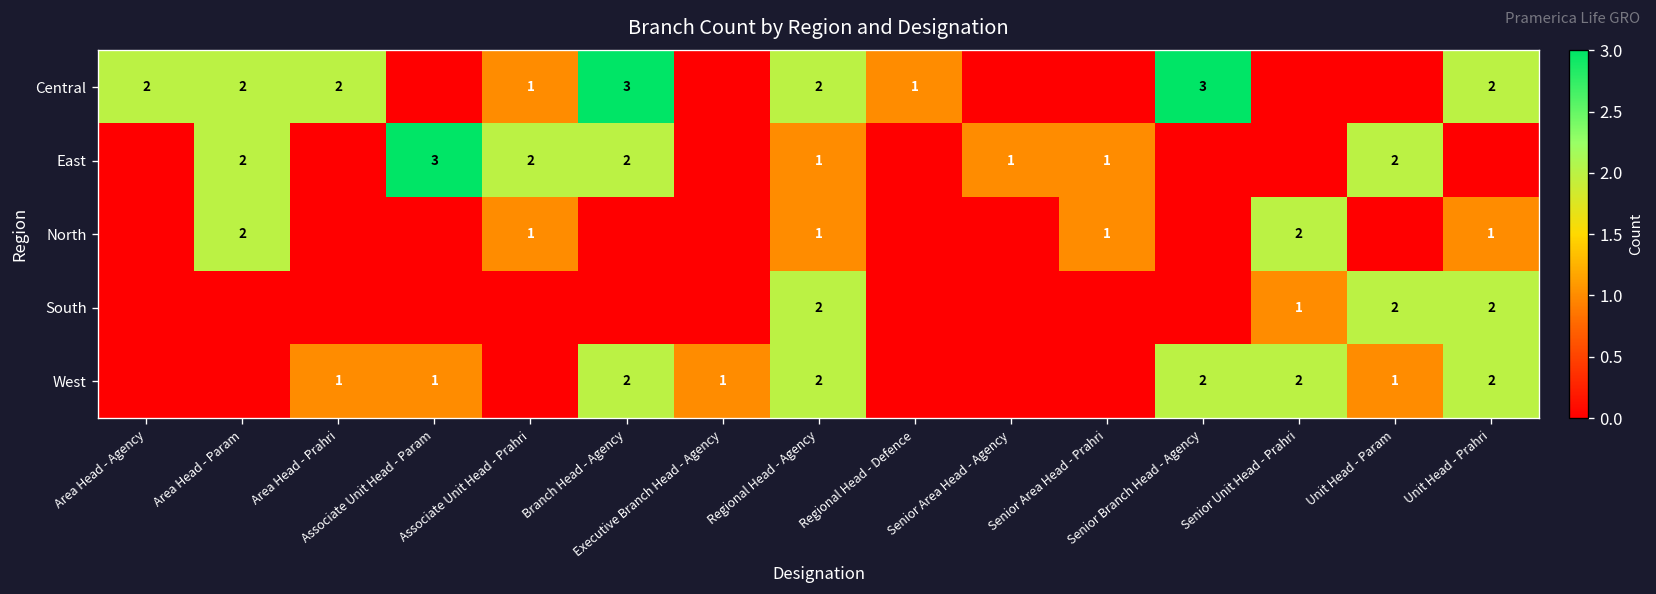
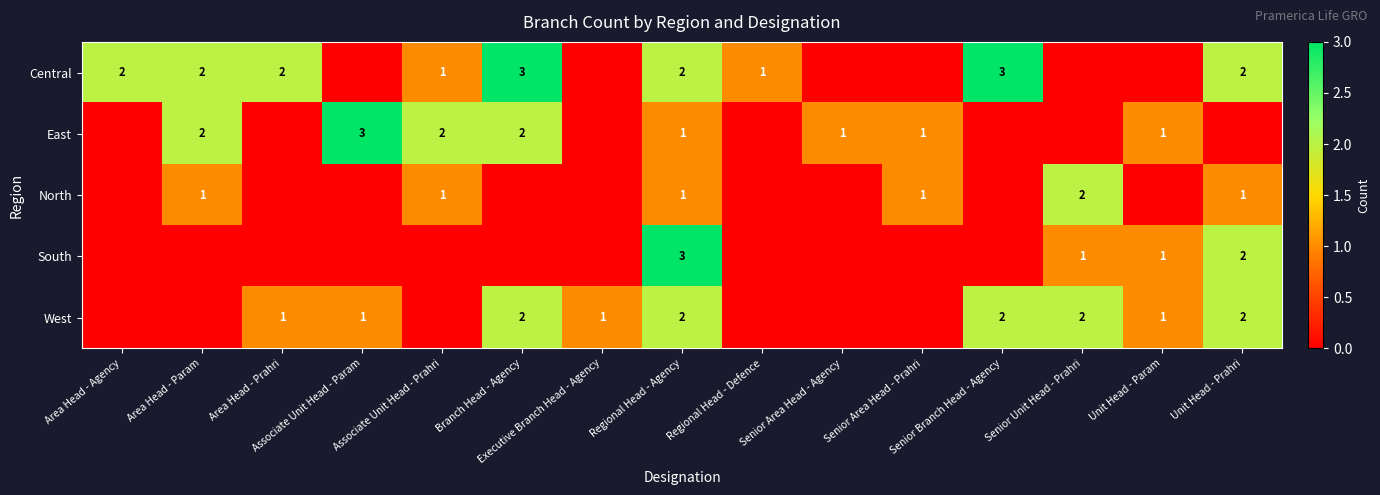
  {
    "Central": {
      "Area Head - Agency": 2,
      "Area Head - Param": 2,
      "Area Head - Prahri": 2,
      "Associate Unit Head - Prahri": 1,
      "Branch Head - Agency": 3,
      "Regional Head - Agency": 2,
      "Regional Head - Defence": 1,
      "Senior Branch Head - Agency": 3,
      "Unit Head - Prahri": 2
    },
    "East": {
      "Area Head - Param": 2,
      "Associate Unit Head - Param": 3,
      "Associate Unit Head - Prahri": 2,
      "Branch Head - Agency": 2,
      "Regional Head - Agency": 1,
      "Senior Area Head - Agency": 1,
      "Senior Area Head - Prahri": 1,
-     "Unit Head - Param": 2
+     "Unit Head - Param": 1
    },
    "North": {
-     "Area Head - Param": 2,
+     "Area Head - Param": 1,
      "Associate Unit Head - Prahri": 1,
      "Regional Head - Agency": 1,
      "Senior Area Head - Prahri": 1,
      "Senior Unit Head - Prahri": 2,
      "Unit Head - Prahri": 1
    },
    "South": {
-     "Regional Head - Agency": 2,
+     "Regional Head - Agency": 3,
      "Senior Unit Head - Prahri": 1,
-     "Unit Head - Param": 2,
+     "Unit Head - Param": 1,
      "Unit Head - Prahri": 2
    },
    "West": {
      "Area Head - Prahri": 1,
      "Associate Unit Head - Param": 1,
      "Branch Head - Agency": 2,
      "Executive Branch Head - Agency": 1,
      "Regional Head - Agency": 2,
      "Senior Branch Head - Agency": 2,
      "Senior Unit Head - Prahri": 2,
      "Unit Head - Param": 1,
      "Unit Head - Prahri": 2
    }
  }
